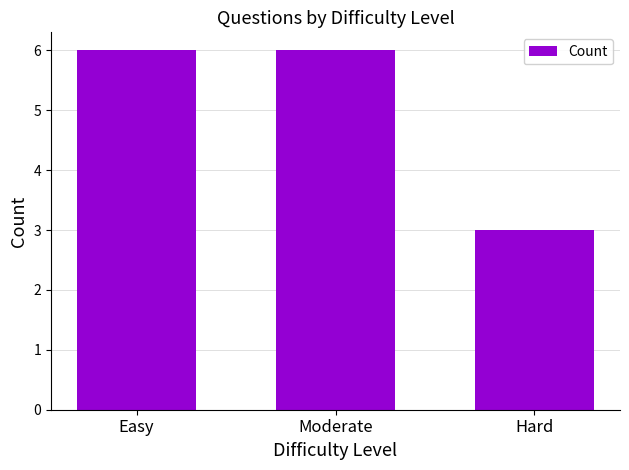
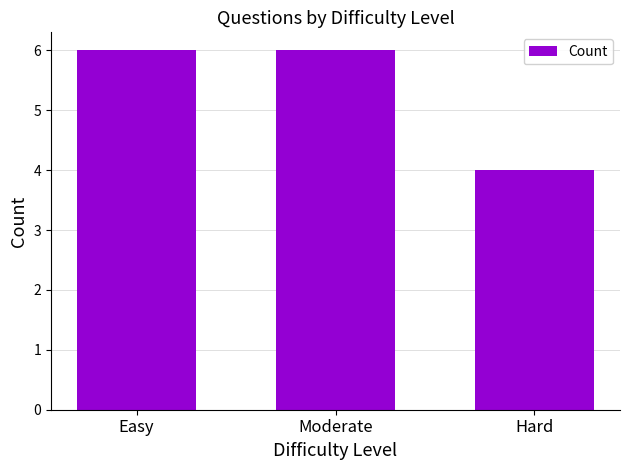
  {
    "Easy": 6,
    "Moderate": 6,
-   "Hard": 3
+   "Hard": 4
  }
